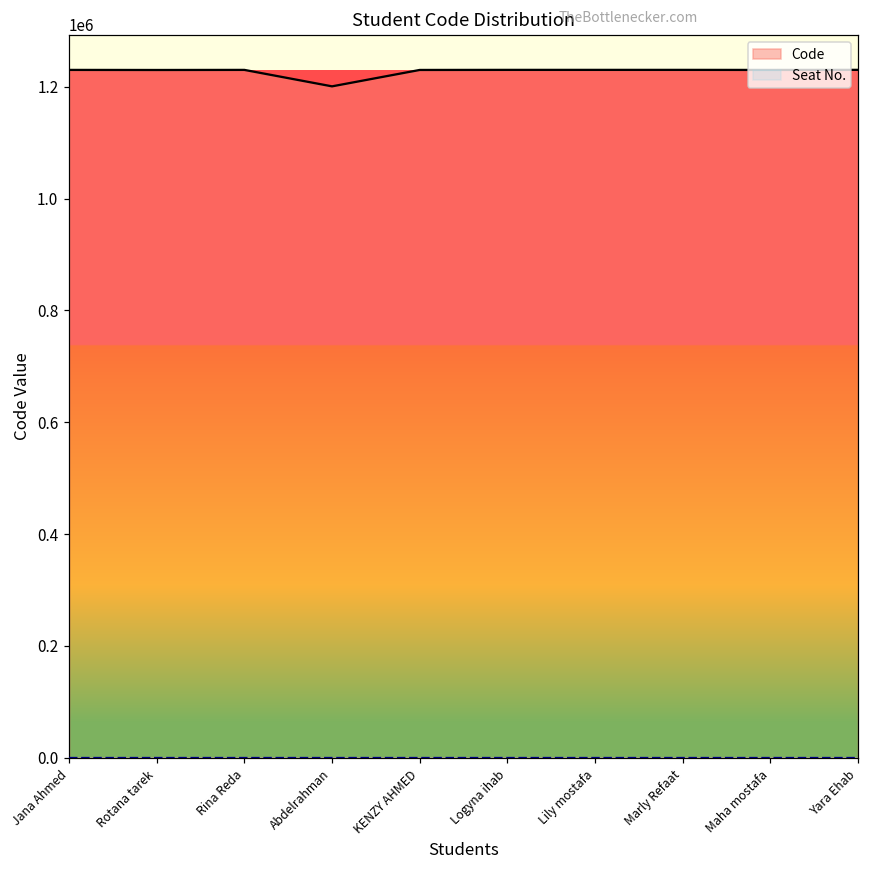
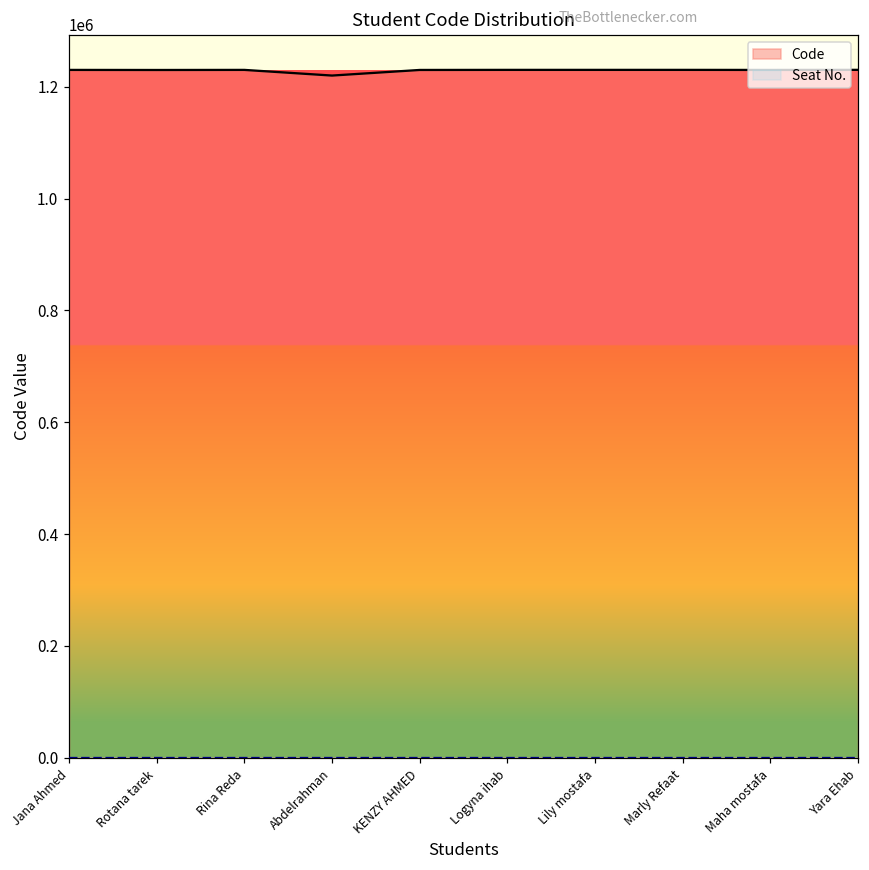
  {
    "Code": {
      "Jana Ahmed": 1230000,
      "Rotana tarek": 1230000,
      "Rina Reda": 1230000,
-     "Abdelrahman": 1200000,
+     "Abdelrahman": 1220000,
      "KENZY AHMED": 1230000,
      "Logyna ihab": 1230000,
      "Lily mostafa": 1230000,
      "Marly Refaat": 1230000,
      "Yara Ehab": 1230000
    },
    "Seat No.": {
      "Jana Ahmed": 0,
      "Rotana tarek": 0,
      "Rina Reda": 0,
      "Abdelrahman": 0,
      "KENZY AHMED": 0,
      "Logyna ihab": 0,
      "Lily mostafa": 0,
      "Marly Refaat": 0,
      "Maha mostafa": 0,
      "Yara Ehab": 0
    }
  }
